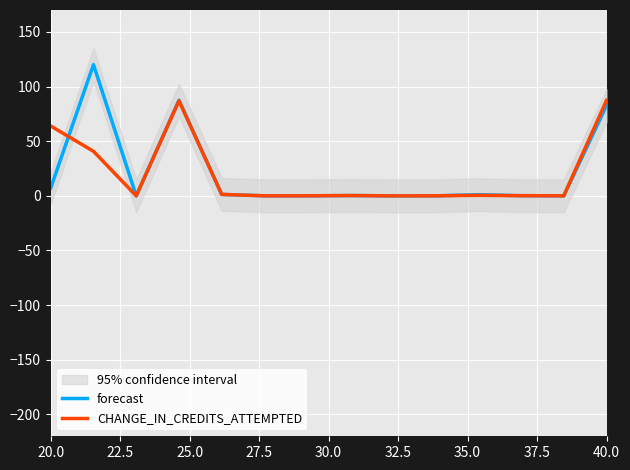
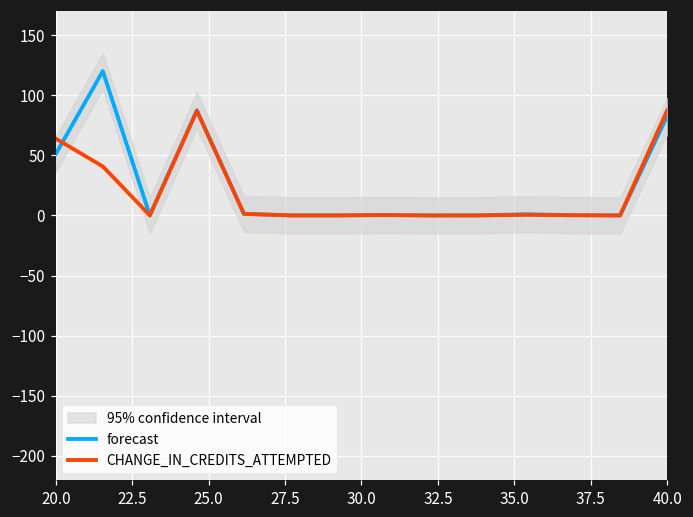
  {
    "forecast": {
-     "20.0": 7,
+     "20.0": 51,
      "40.0": 83
    },
    "CHANGE_IN_CREDITS_ATTEMPTED": {
      "40.0": 87
    }
  }
